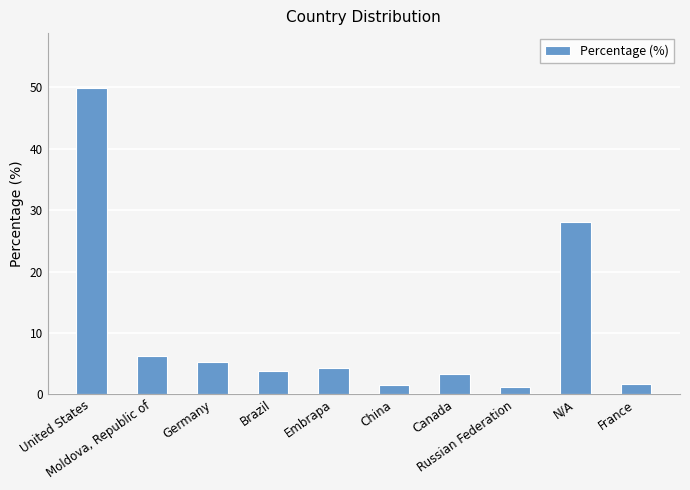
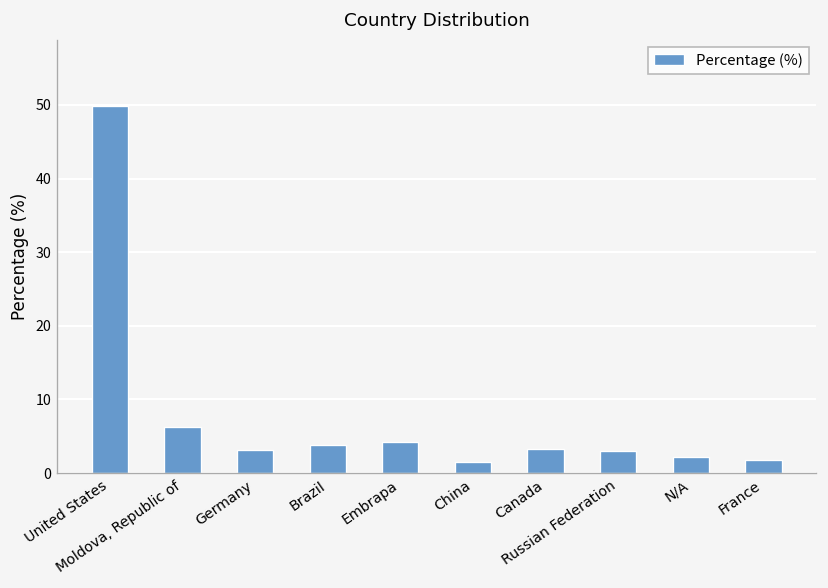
  {
    "United States": 50,
    "Moldova, Republic of": 6,
-   "Germany": 5,
+   "Germany": 3,
    "Brazil": 4,
    "Embrapa": 4,
    "China": 2,
    "Canada": 3,
-   "Russian Federation": 1,
-   "N/A": 28,
+   "Russian Federation": 3,
+   "N/A": 2,
    "France": 2
  }
